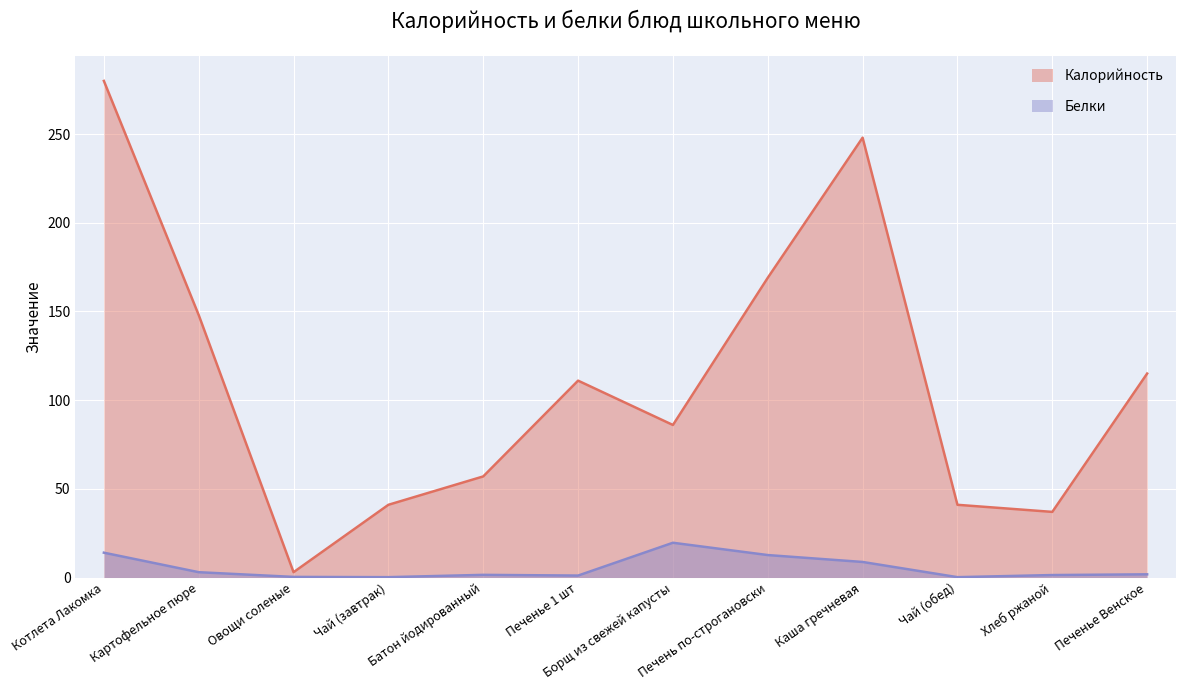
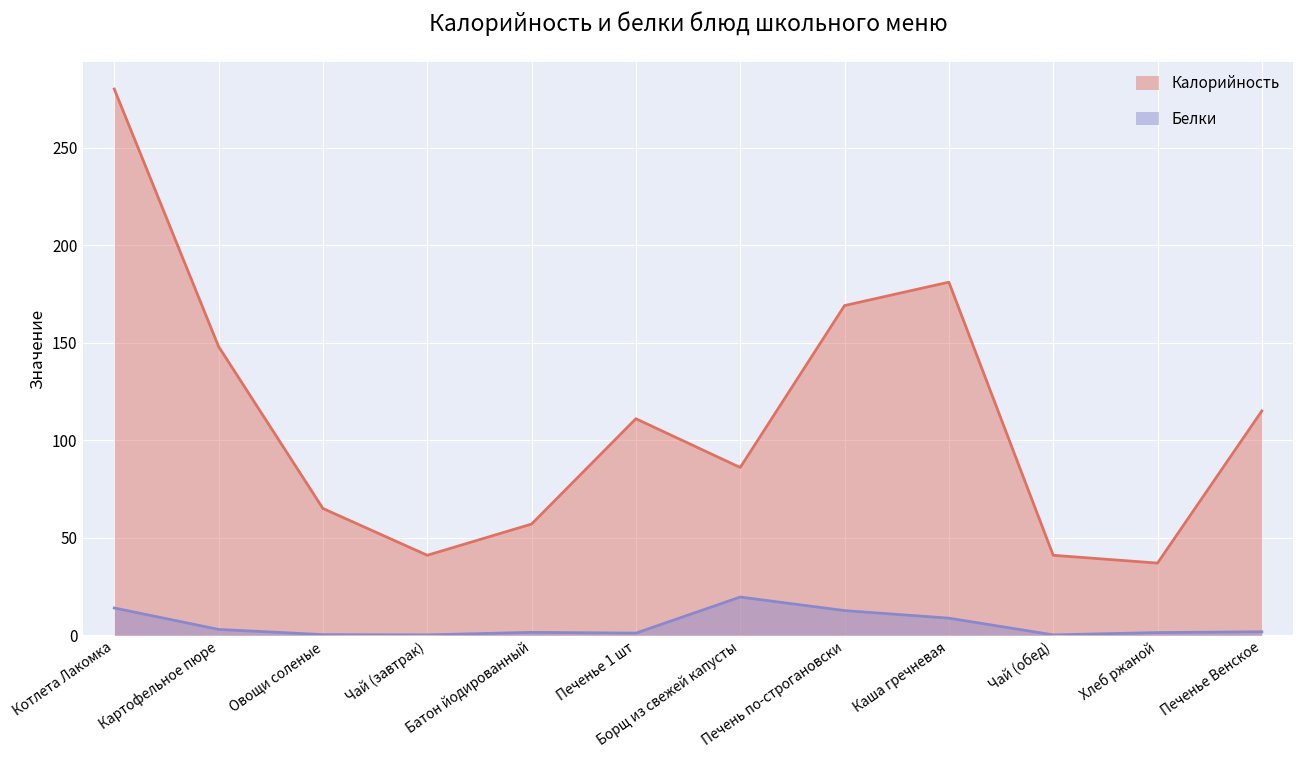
  {
    "Калорийность": {
      "Котлета Лакомка": 280,
      "Картофельное пюре": 148,
-     "Овощи соленые": 3,
+     "Овощи соленые": 65,
      "Чай (завтрак)": 41,
      "Батон йодированный": 57,
      "Печенье 1 шт": 111,
      "Борщ из свежей капусты": 86,
      "Печень по-строгановски": 169,
-     "Каша гречневая": 248,
+     "Каша гречневая": 181,
      "Чай (обед)": 41,
      "Хлеб ржаной": 37,
      "Печенье Венское": 115
    },
    "Белки": {
      "Котлета Лакомка": 14,
      "Картофельное пюре": 3,
      "Овощи соленые": 0,
      "Чай (завтрак)": 0,
      "Батон йодированный": 2,
      "Печенье 1 шт": 1,
      "Борщ из свежей капусты": 20,
      "Печень по-строгановски": 13,
      "Каша гречневая": 9,
      "Чай (обед)": 0,
      "Хлеб ржаной": 1,
      "Печенье Венское": 2
    }
  }
